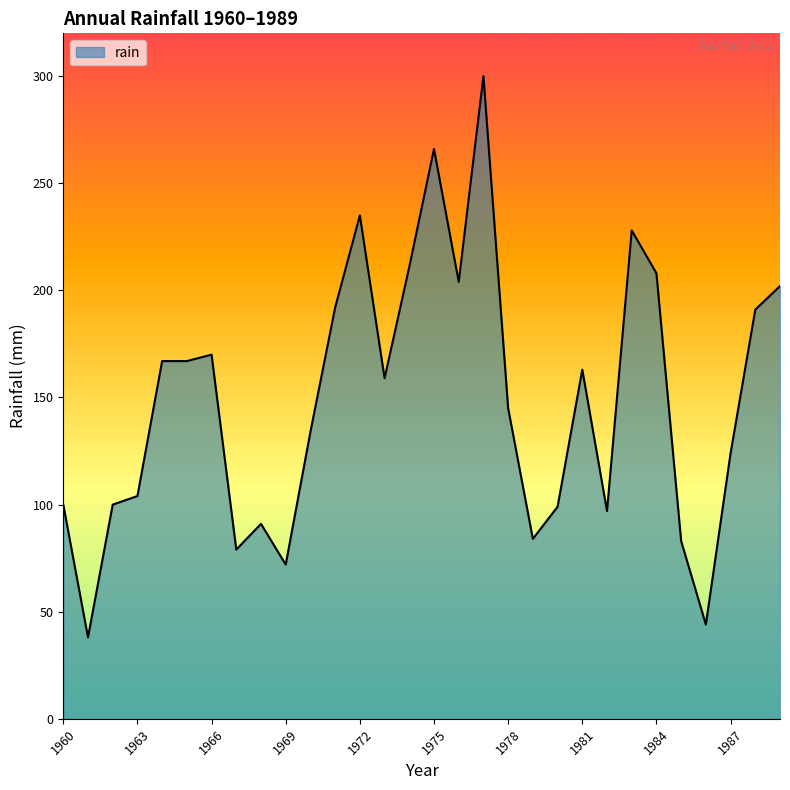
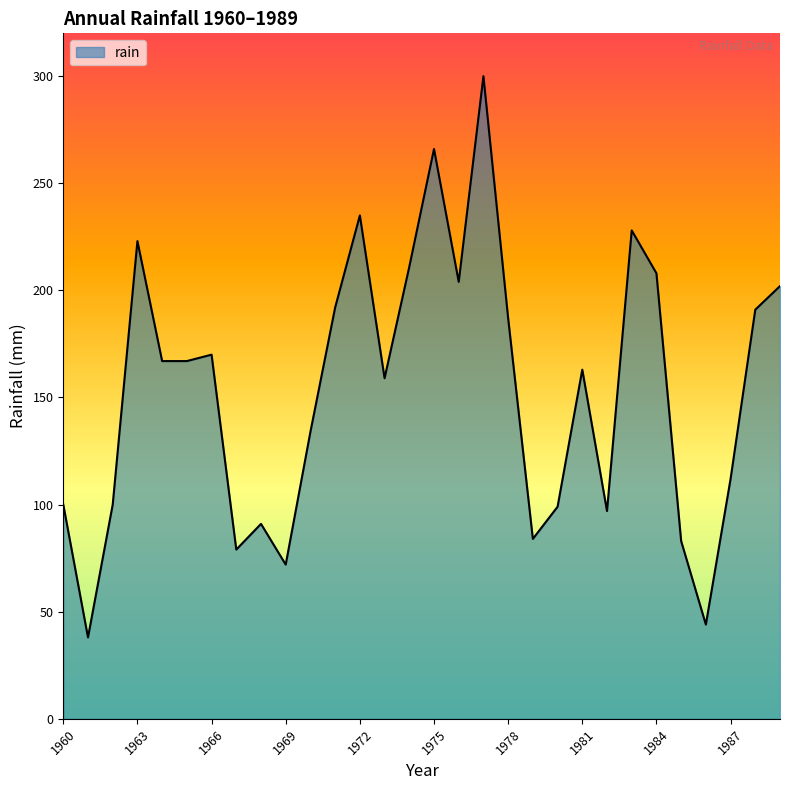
  {
    "1960": 100,
-   "1963": 104,
+   "1963": 223,
    "1966": 170,
    "1969": 72,
    "1972": 235,
    "1975": 266,
-   "1978": 145,
+   "1978": 187,
    "1981": 163,
    "1984": 208,
-   "1987": 124
+   "1987": 112
  }
